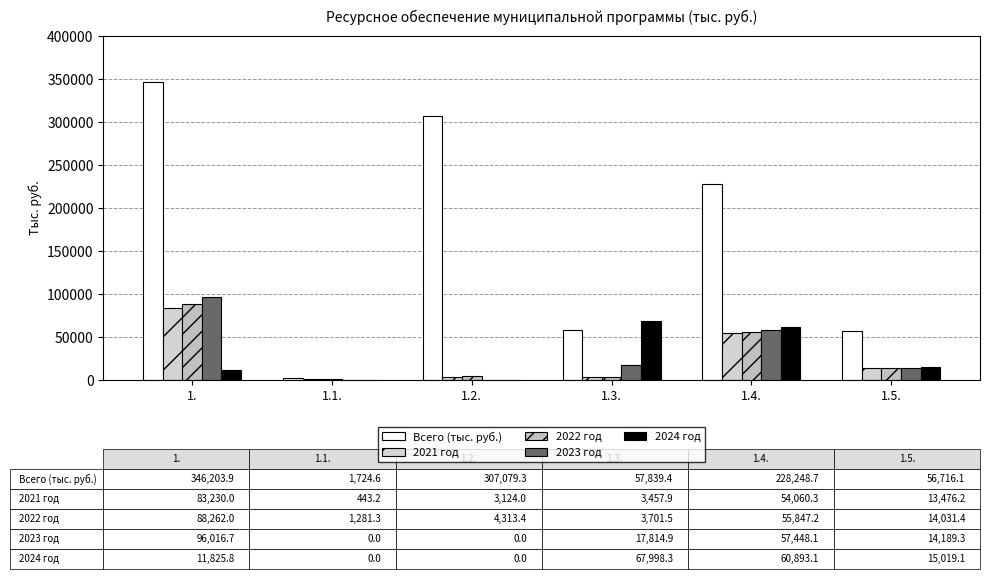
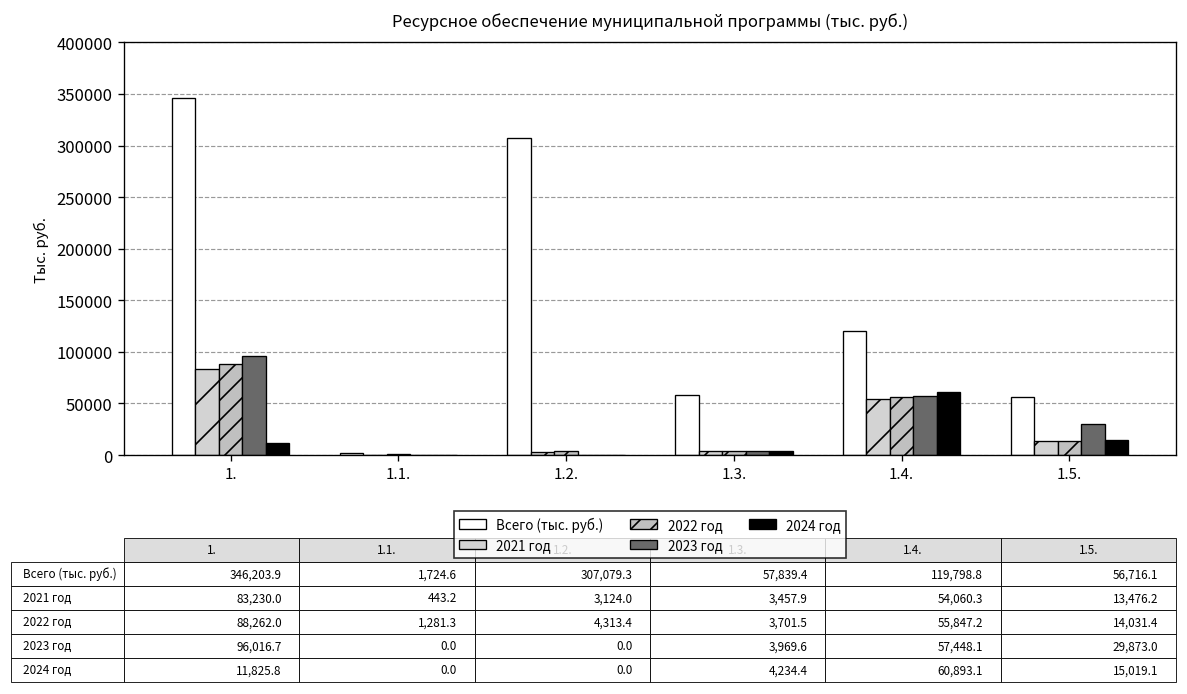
  {
    "Всего (тыс. руб.)": {
-     "1.4.": "228,248.7"
+     "1.4.": "119,798.8"
    },
    "2023 год": {
-     "1.3.": "17,814.9",
-     "1.5.": "14,189.3"
+     "1.3.": "3,969.6",
+     "1.5.": "29,873.0"
    },
    "2024 год": {
-     "1.3.": "67,998.3"
+     "1.3.": "4,234.4"
    }
  }
